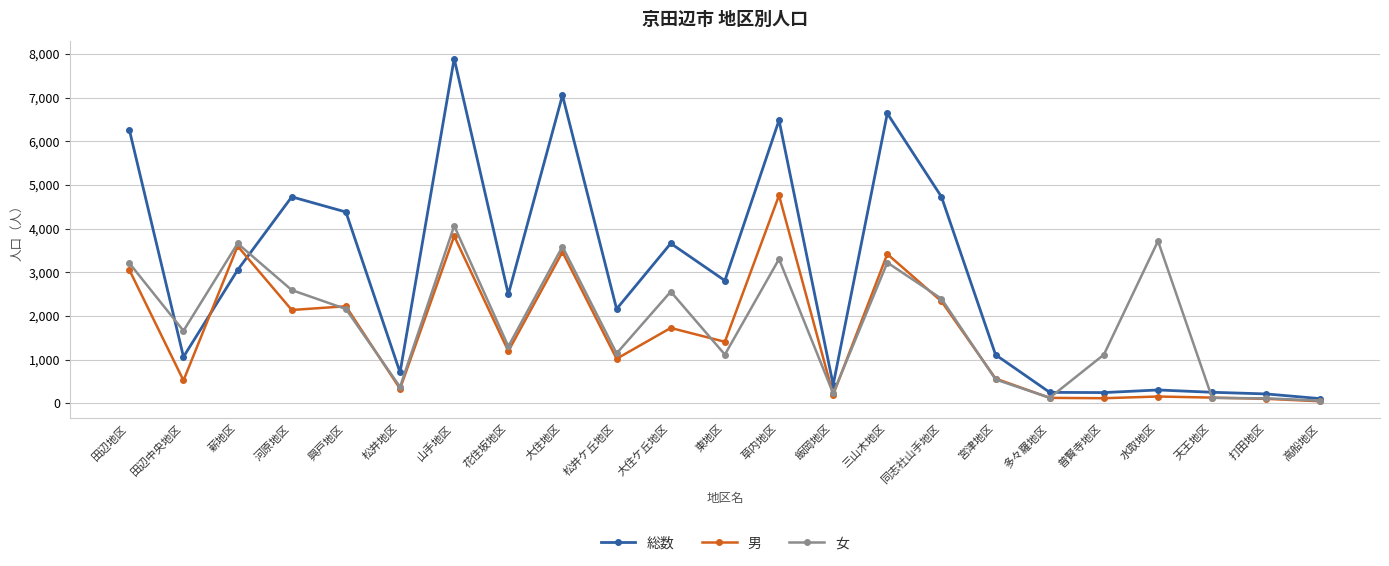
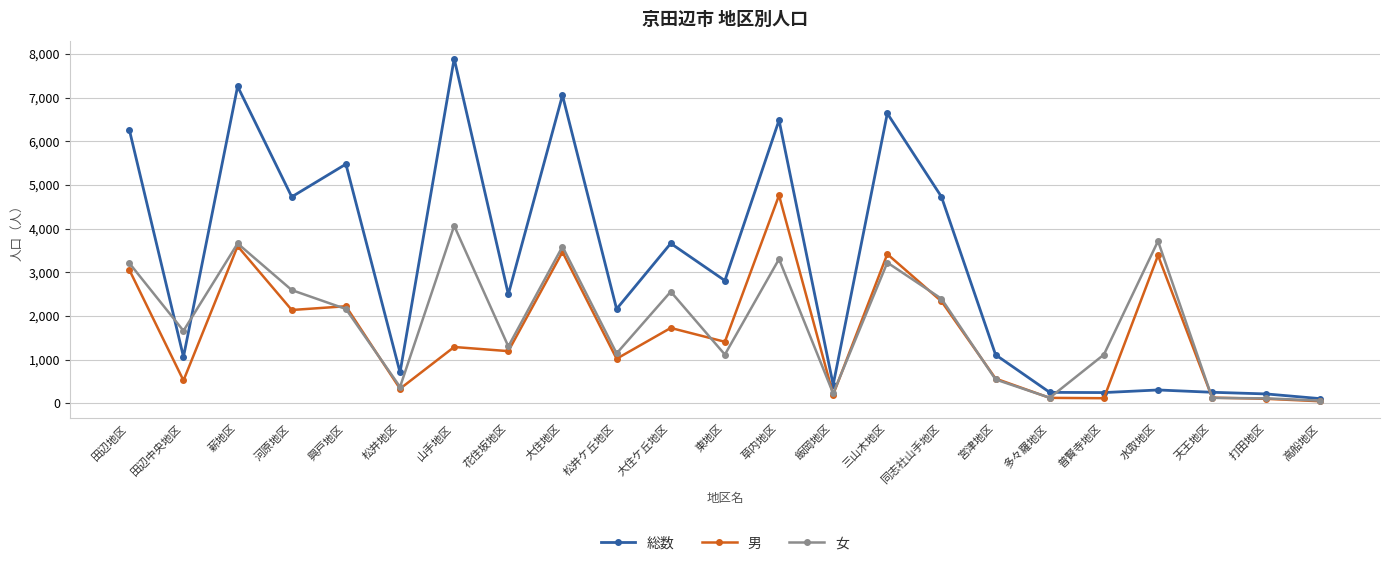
  {
    "総数": {
      "田辺地区": "6,300",
      "田辺中央地区": "1,100",
-     "薪地区": "3,100",
+     "薪地区": "7,300",
      "河原地区": "4,700",
-     "興戸地区": "4,400",
+     "興戸地区": "5,500",
      "松井地区": "700",
      "山手地区": "7,900",
      "花住坂地区": "2,500",
      "大住地区": "7,100",
      "松井ケ丘地区": "2,200",
      "大住ケ丘地区": "3,700",
      "東地区": "2,800",
      "草内地区": "6,500",
      "飯岡地区": "400",
      "三山木地区": "6,600",
      "同志社山手地区": "4,700",
      "宮津地区": "1,100",
      "多々羅地区": "200",
      "普賢寺地区": "200",
      "水取地区": "300",
      "天王地区": "300",
      "打田地区": "200"
    },
    "男": {
      "田辺地区": "3,100",
      "田辺中央地区": "500",
      "薪地区": "3,600",
      "河原地区": "2,100",
      "興戸地区": "2,200",
-     "山手地区": "3,800",
+     "山手地区": "1,300",
      "花住坂地区": "1,200",
      "大住地区": "3,500",
      "松井ケ丘地区": "1,000",
      "大住ケ丘地区": "1,700",
      "東地区": "1,400",
      "草内地区": "4,800",
      "三山木地区": "3,400",
      "同志社山手地区": "2,300",
      "普賢寺地区": "100",
-     "水取地区": "200"
+     "水取地区": "3,400"
    },
    "女": {
      "田辺地区": "3,200",
      "田辺中央地区": "1,700",
      "薪地区": "3,700",
      "河原地区": "2,600",
      "興戸地区": "2,200",
      "山手地区": "4,100",
      "花住坂地区": "1,300",
      "大住地区": "3,600",
      "松井ケ丘地区": "1,100",
      "大住ケ丘地区": "2,600",
      "東地区": "1,100",
      "草内地区": "3,300",
      "三山木地区": "3,200",
      "同志社山手地区": "2,400",
      "普賢寺地区": "1,100",
      "水取地区": "3,700"
    }
  }
